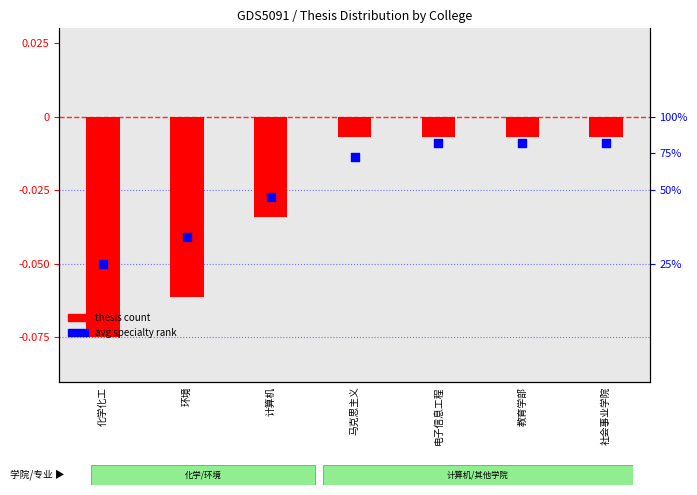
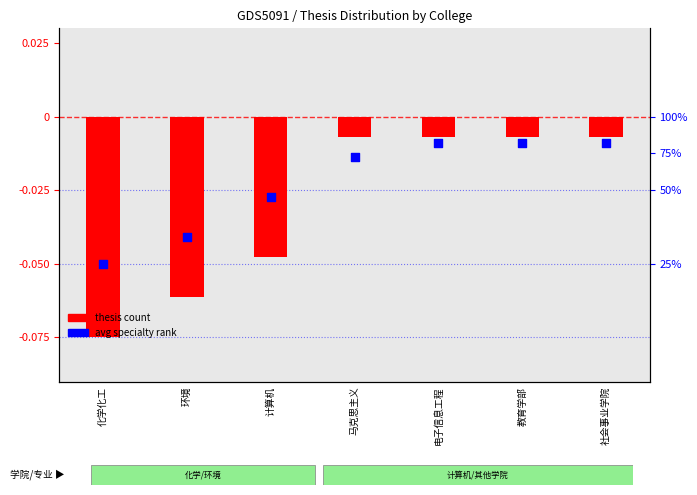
  {
    "thesis count": {
      "化学化工": -0.075,
      "环境": -0.061,
-     "计算机": -0.034,
+     "计算机": -0.048,
      "马克思主义": -0.007,
      "电子信息工程": -0.007,
      "教育学部": -0.007,
      "社会事业学院": -0.007
    }
  }
